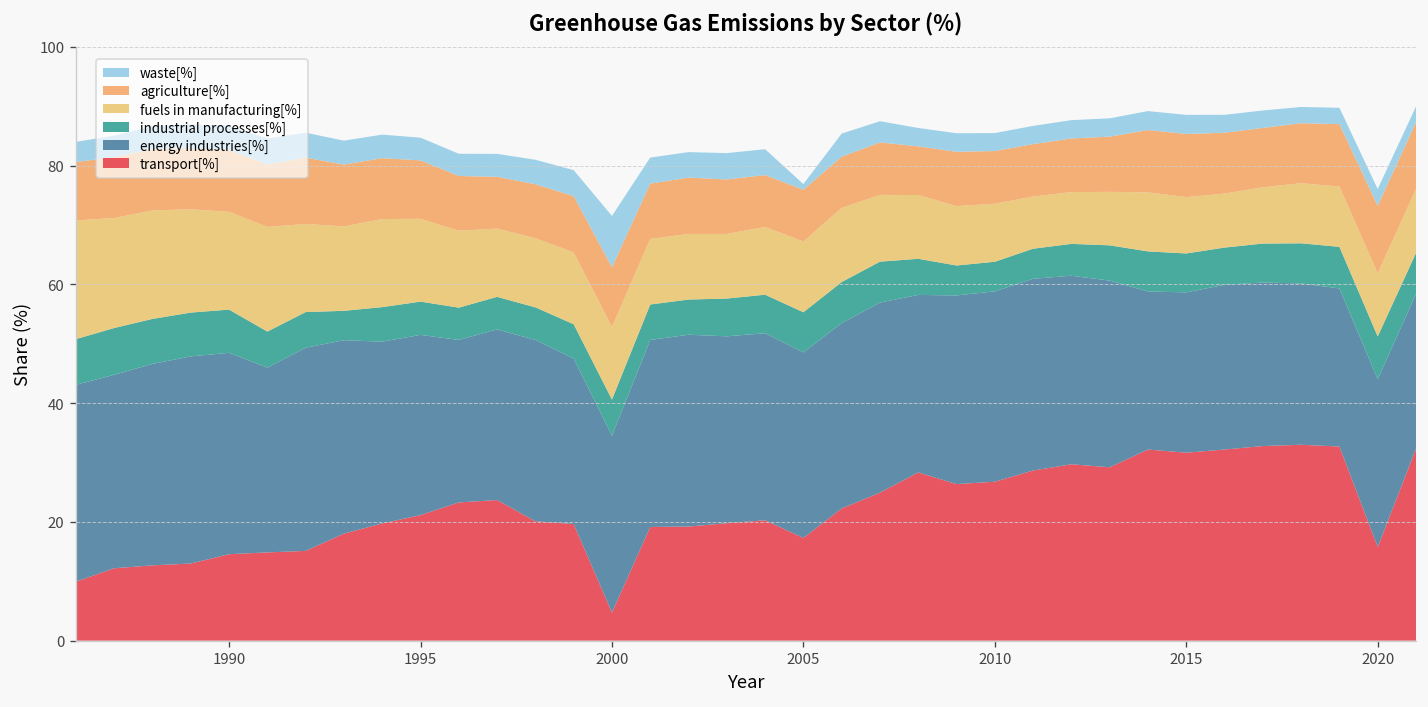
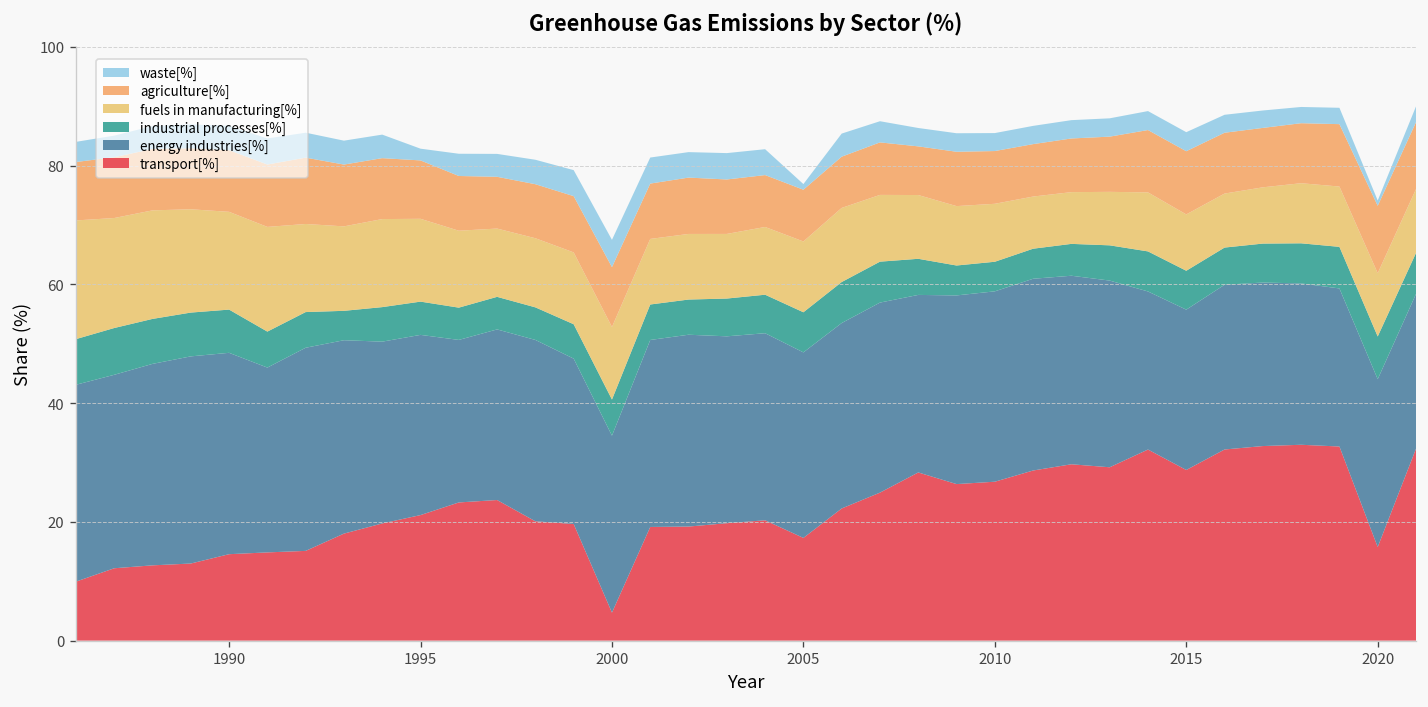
  {
    "transport[%]": {
      "1990": 15,
      "1995": 21,
      "2000": 5,
      "2005": 17,
      "2010": 27,
-     "2015": 32,
+     "2015": 29,
      "2020": 16
    },
    "waste[%]": {
-     "1995": 4,
-     "2000": 9,
+     "1995": 2,
+     "2000": 5,
      "2005": 1,
      "2010": 3,
      "2015": 3,
-     "2020": 3
+     "2020": 1
    }
  }
